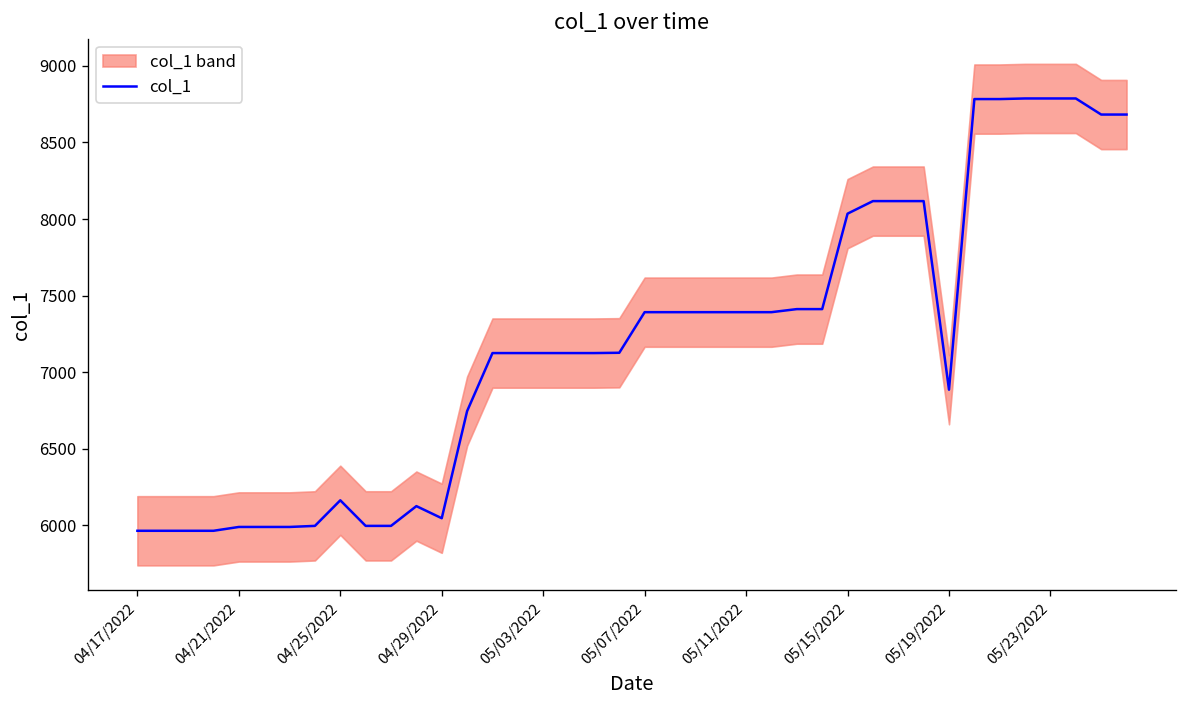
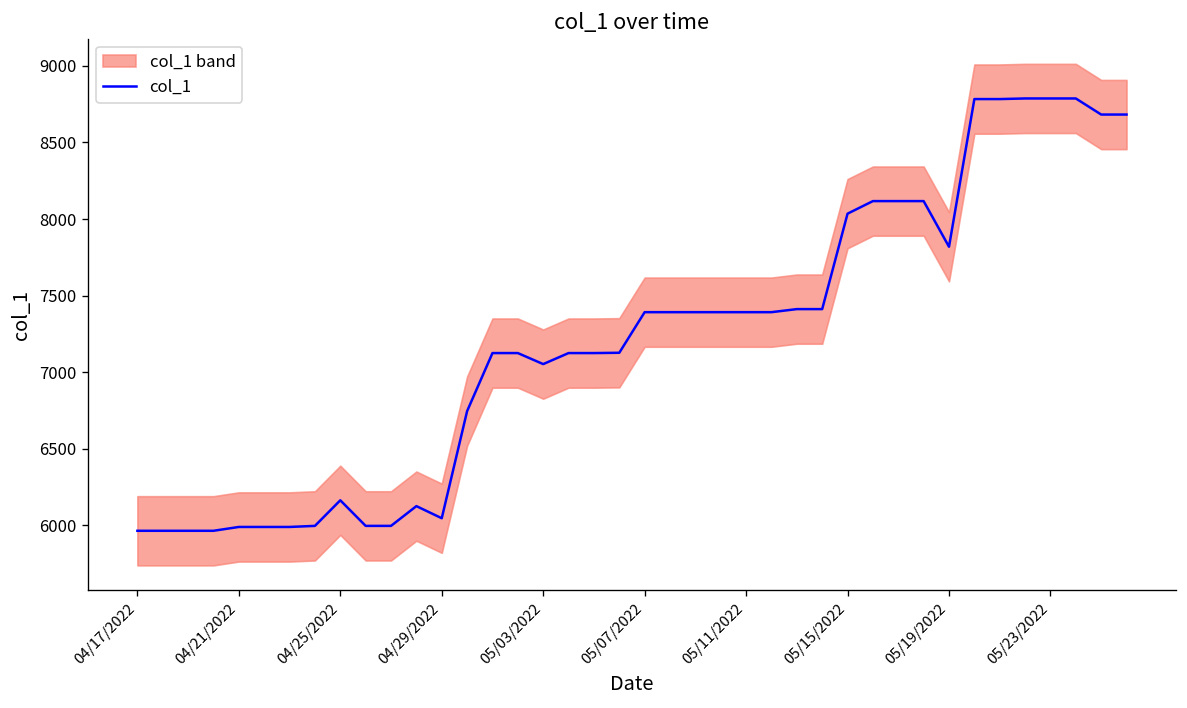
  {
    "col_1": {
      "04/17/2022": 5970,
      "04/21/2022": 5990,
      "04/25/2022": 6160,
      "04/29/2022": 6050,
-     "05/03/2022": 7130,
+     "05/03/2022": 7050,
      "05/07/2022": 7390,
      "05/11/2022": 7390,
      "05/15/2022": 8040,
-     "05/19/2022": 6890,
+     "05/19/2022": 7820,
      "05/23/2022": 8790
    }
  }
